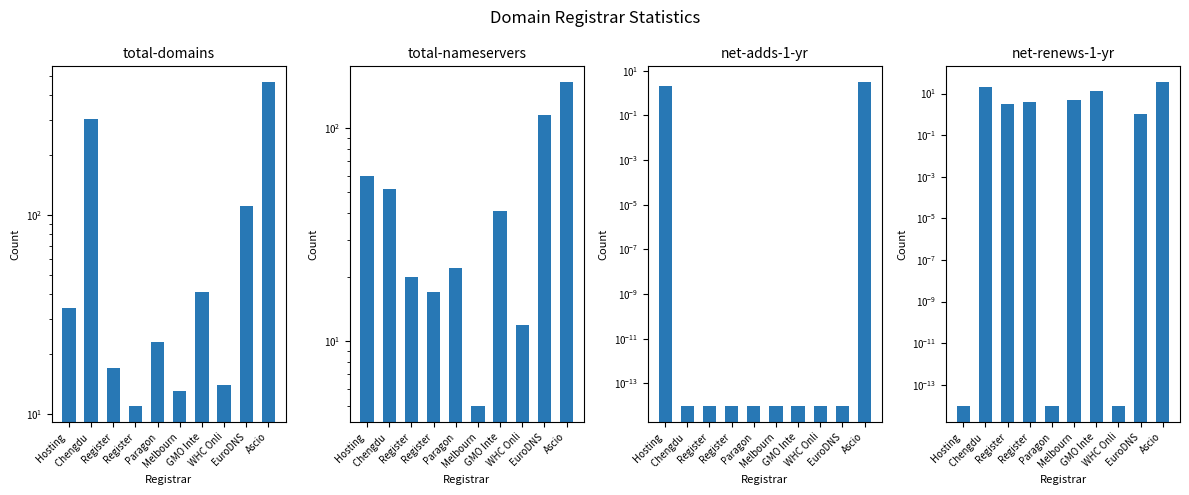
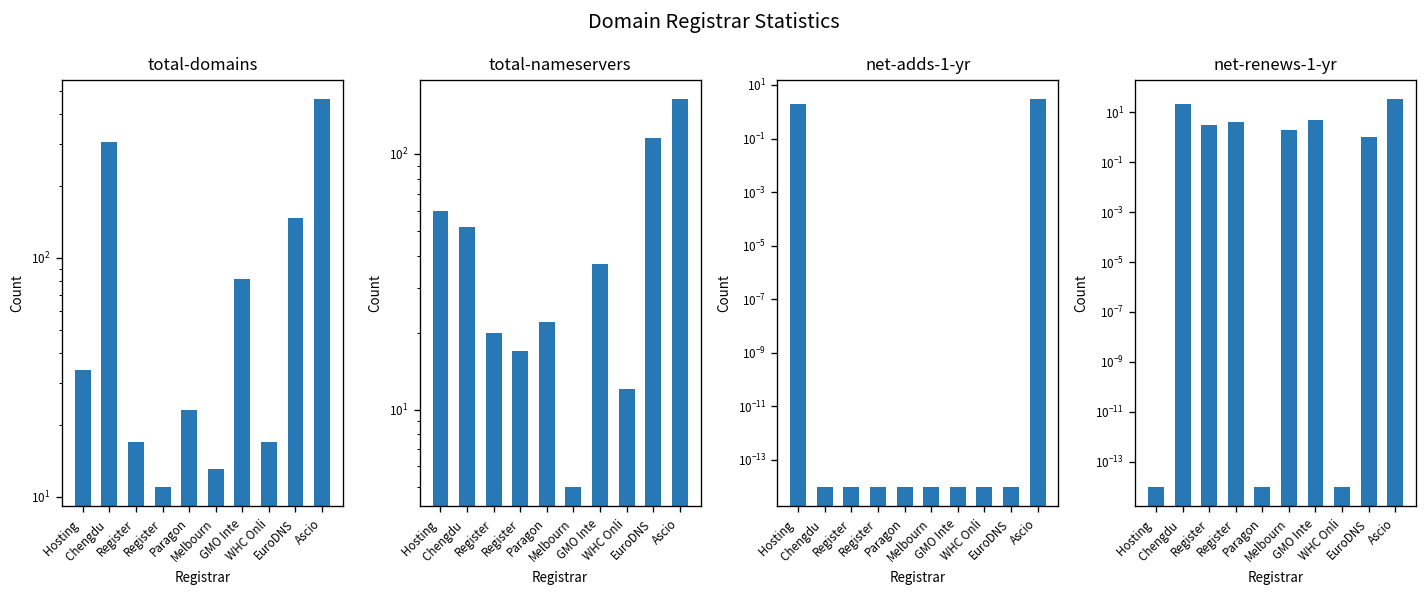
  {
    "total-domains": {
      "Hosting": 34,
      "Chengdu": 310,
      "Paragon": 23,
      "Melbourn": 13,
-     "GMO Inte": 41,
-     "WHC Onli": 14,
-     "EuroDNS": 110,
+     "GMO Inte": 82,
+     "WHC Onli": 17,
+     "EuroDNS": 150,
      "Ascio": 460
    },
    "total-nameservers": {
      "Hosting": 60,
      "Chengdu": 52,
      "Paragon": 22,
      "Melbourn": 5,
-     "GMO Inte": 41,
+     "GMO Inte": 37,
      "WHC Onli": 12,
      "EuroDNS": 120,
      "Ascio": 160
    },
    "net-adds-1-yr": {
      "Hosting": 2,
      "Chengdu": 0.000000000000,
      "Paragon": 0.000000000000,
      "Melbourn": 0.000000000000,
      "GMO Inte": 0.000000000000,
      "WHC Onli": 0.000000000000,
      "EuroDNS": 0.000000000000,
      "Ascio": 3
    },
    "net-renews-1-yr": {
      "Hosting": 0.000000000000,
      "Chengdu": 20,
      "Paragon": 0.000000000000,
-     "Melbourn": 5,
-     "GMO Inte": 10,
+     "Melbourn": 2,
+     "GMO Inte": 5,
      "WHC Onli": 0.000000000000,
      "EuroDNS": 1,
      "Ascio": 30
    }
  }
